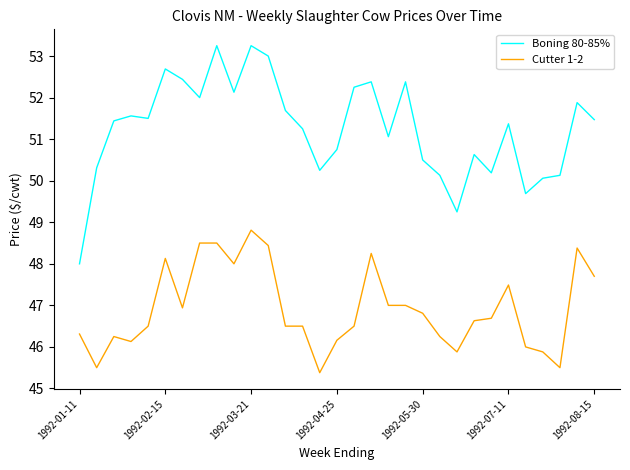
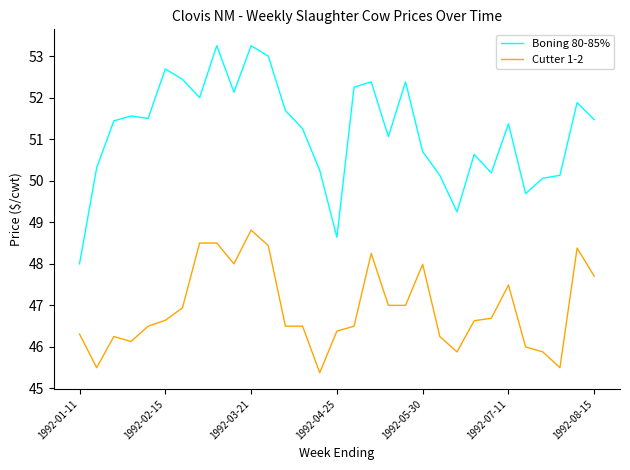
  {
    "Boning 80-85%": {
      "1992-01-11": 48.0,
      "1992-02-15": 52.7,
      "1992-03-21": 53.3,
-     "1992-04-25": 50.8,
-     "1992-05-30": 50.5,
+     "1992-04-25": 48.6,
+     "1992-05-30": 50.7,
      "1992-07-11": 51.4,
      "1992-08-15": 51.5
    },
    "Cutter 1-2": {
      "1992-01-11": 46.3,
-     "1992-02-15": 48.1,
+     "1992-02-15": 46.6,
      "1992-03-21": 48.8,
-     "1992-04-25": 46.2,
-     "1992-05-30": 46.8,
+     "1992-04-25": 46.4,
+     "1992-05-30": 48.0,
      "1992-07-11": 47.5,
      "1992-08-15": 47.7
    }
  }
